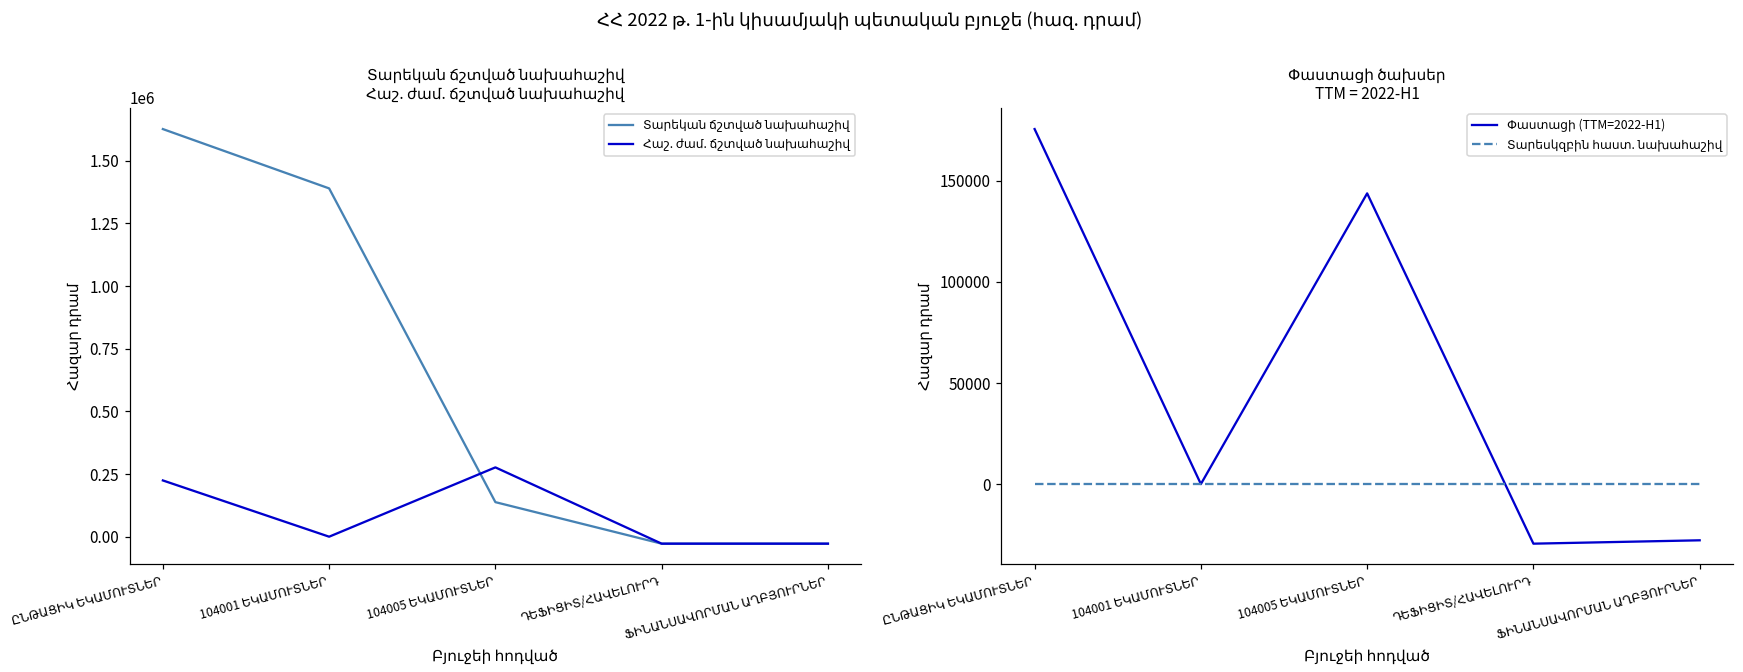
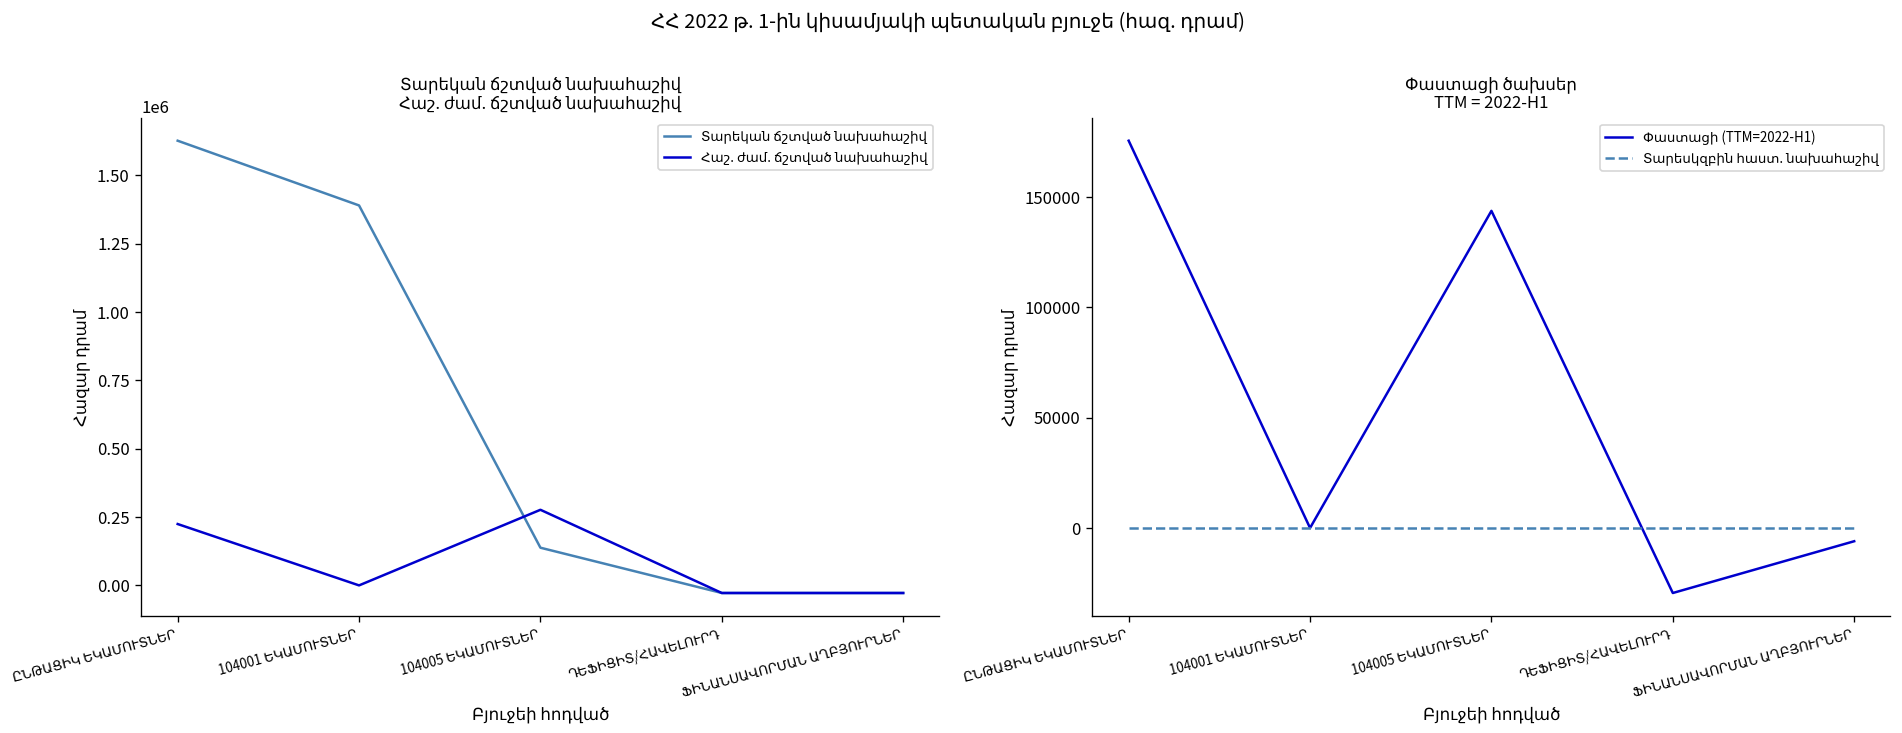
  {
    "Տարեկան ճշտված նախահաշիվ Հաշ. ժամ. ճշտված նախահաշիվ": {
      "Տարեկան ճշտված նախահաշիվ": {
        "ԸՆԹԱՑԻԿ ԵԿԱՄՈՒՏՆԵՐ": 1630000,
        "104001 ԵԿԱՄՈՒՏՆԵՐ": 1390000,
        "104005 ԵԿԱՄՈՒՏՆԵՐ": 140000
      },
      "Հաշ. ժամ. ճշտված նախահաշիվ": {
        "ԸՆԹԱՑԻԿ ԵԿԱՄՈՒՏՆԵՐ": 220000,
        "104001 ԵԿԱՄՈՒՏՆԵՐ": 0,
        "104005 ԵԿԱՄՈՒՏՆԵՐ": 280000
      }
    },
    "Փաստացի ծախսեր TTM = 2022-H1": {
      "Փաստացի (TTM=2022-H1)": {
        "ԸՆԹԱՑԻԿ ԵԿԱՄՈՒՏՆԵՐ": 176000,
        "104005 ԵԿԱՄՈՒՏՆԵՐ": 144000,
        "ԴԵՖԻՑԻՏ/ՀԱՎԵԼՈՒՐԴ": -29000,
-       "ՖԻՆԱՆՍԱՎՈՐՄԱՆ ԱՂԲՅՈՒՐՆԵՐ": -28000
+       "ՖԻՆԱՆՍԱՎՈՐՄԱՆ ԱՂԲՅՈՒՐՆԵՐ": -6000
      },
      "Տարեսկզբին հաստ. նախահաշիվ": {
        "ԸՆԹԱՑԻԿ ԵԿԱՄՈՒՏՆԵՐ": 0,
        "104005 ԵԿԱՄՈՒՏՆԵՐ": 0,
        "ԴԵՖԻՑԻՏ/ՀԱՎԵԼՈՒՐԴ": 0,
        "ՖԻՆԱՆՍԱՎՈՐՄԱՆ ԱՂԲՅՈՒՐՆԵՐ": 0
      }
    }
  }
